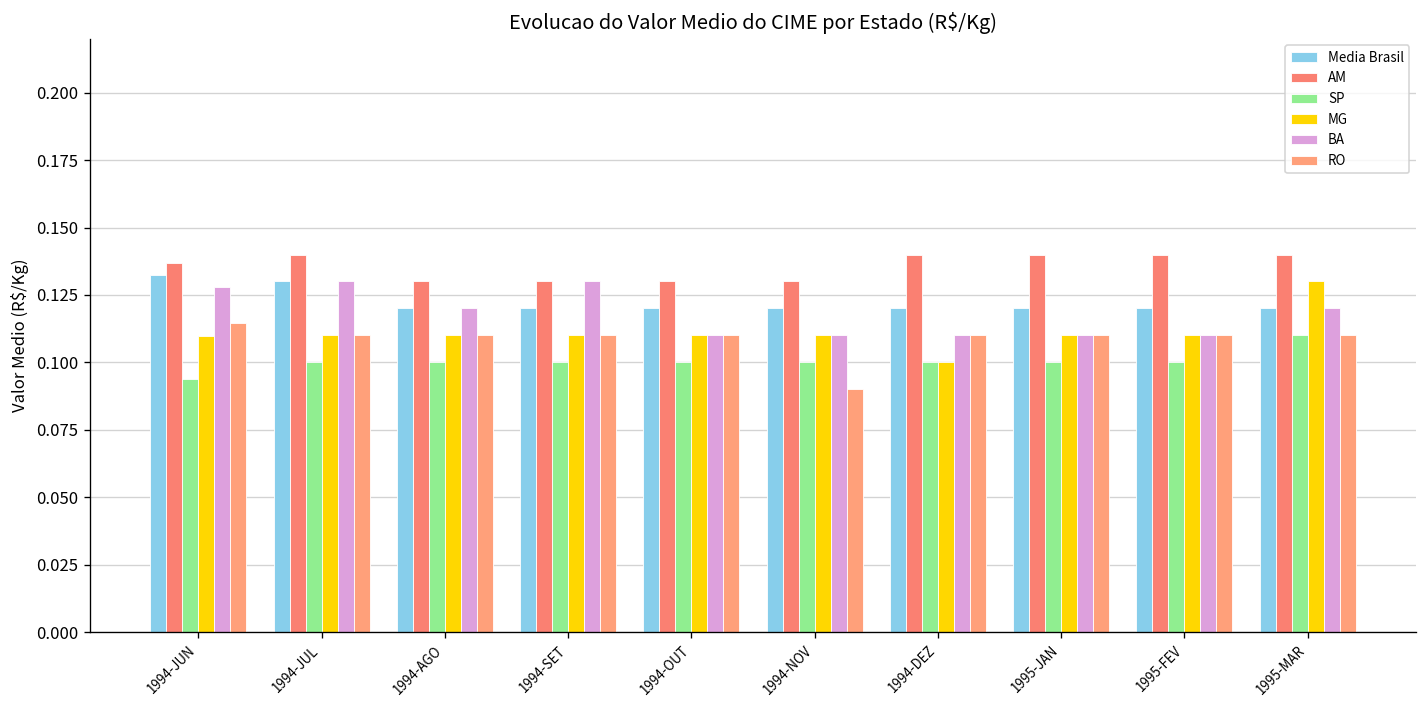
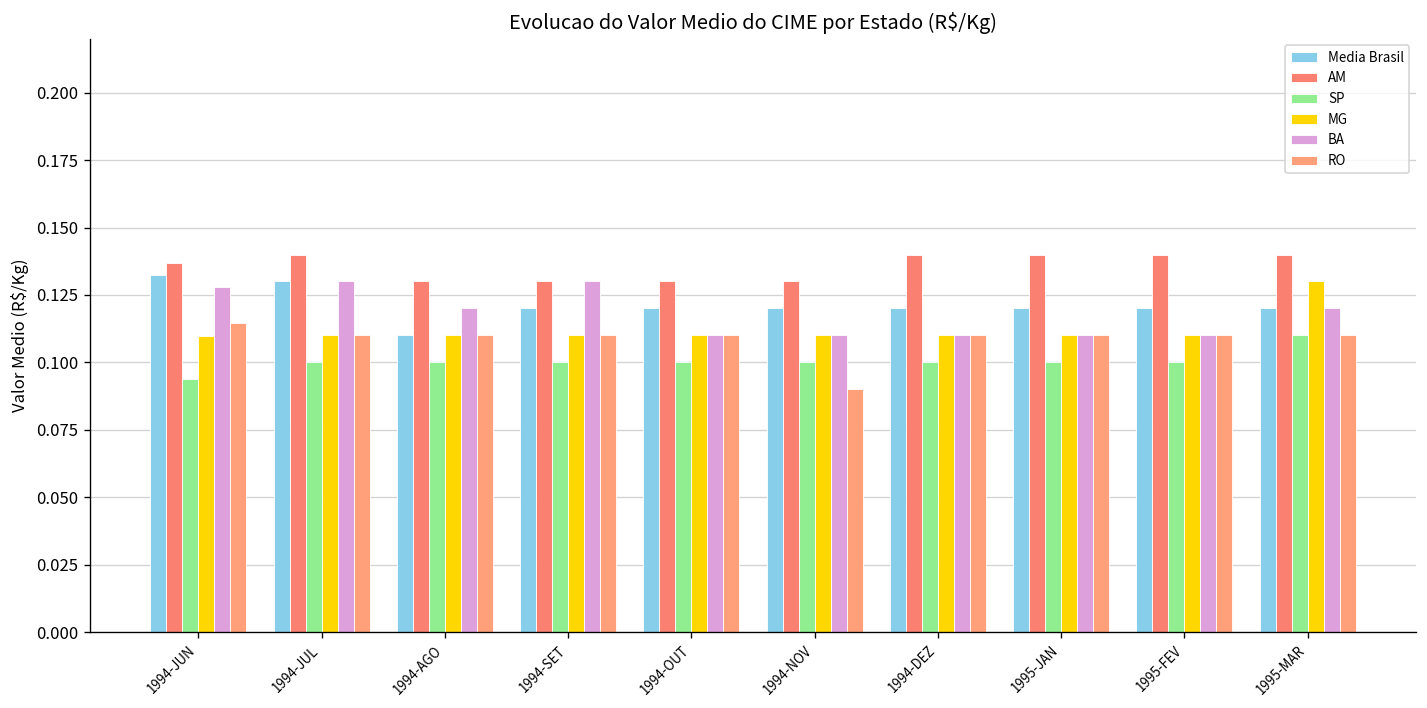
  {
    "Media Brasil": {
      "1994-JUN": 0.132,
      "1994-JUL": 0.13,
-     "1994-AGO": 0.12,
+     "1994-AGO": 0.11,
      "1994-SET": 0.12,
      "1994-OUT": 0.12,
      "1994-NOV": 0.12,
      "1994-DEZ": 0.12,
      "1995-JAN": 0.12,
      "1995-FEV": 0.12,
      "1995-MAR": 0.12
    },
    "SP": {
      "1994-JUN": 0.094,
      "1994-JUL": 0.10,
      "1994-AGO": 0.10,
      "1994-SET": 0.10,
      "1994-OUT": 0.10,
      "1994-NOV": 0.10,
      "1994-DEZ": 0.10,
      "1995-JAN": 0.10,
      "1995-FEV": 0.10,
      "1995-MAR": 0.11
    },
    "MG": {
      "1994-JUN": 0.11,
      "1994-JUL": 0.11,
      "1994-AGO": 0.11,
      "1994-SET": 0.11,
      "1994-OUT": 0.11,
      "1994-NOV": 0.11,
-     "1994-DEZ": 0.10,
+     "1994-DEZ": 0.11,
      "1995-JAN": 0.11,
      "1995-FEV": 0.11,
      "1995-MAR": 0.13
    },
    "BA": {
      "1994-JUN": 0.128,
      "1994-JUL": 0.13,
      "1994-AGO": 0.12,
      "1994-SET": 0.13,
      "1994-OUT": 0.11,
      "1994-NOV": 0.11,
      "1994-DEZ": 0.11,
      "1995-JAN": 0.11,
      "1995-FEV": 0.11,
      "1995-MAR": 0.12
    }
  }
